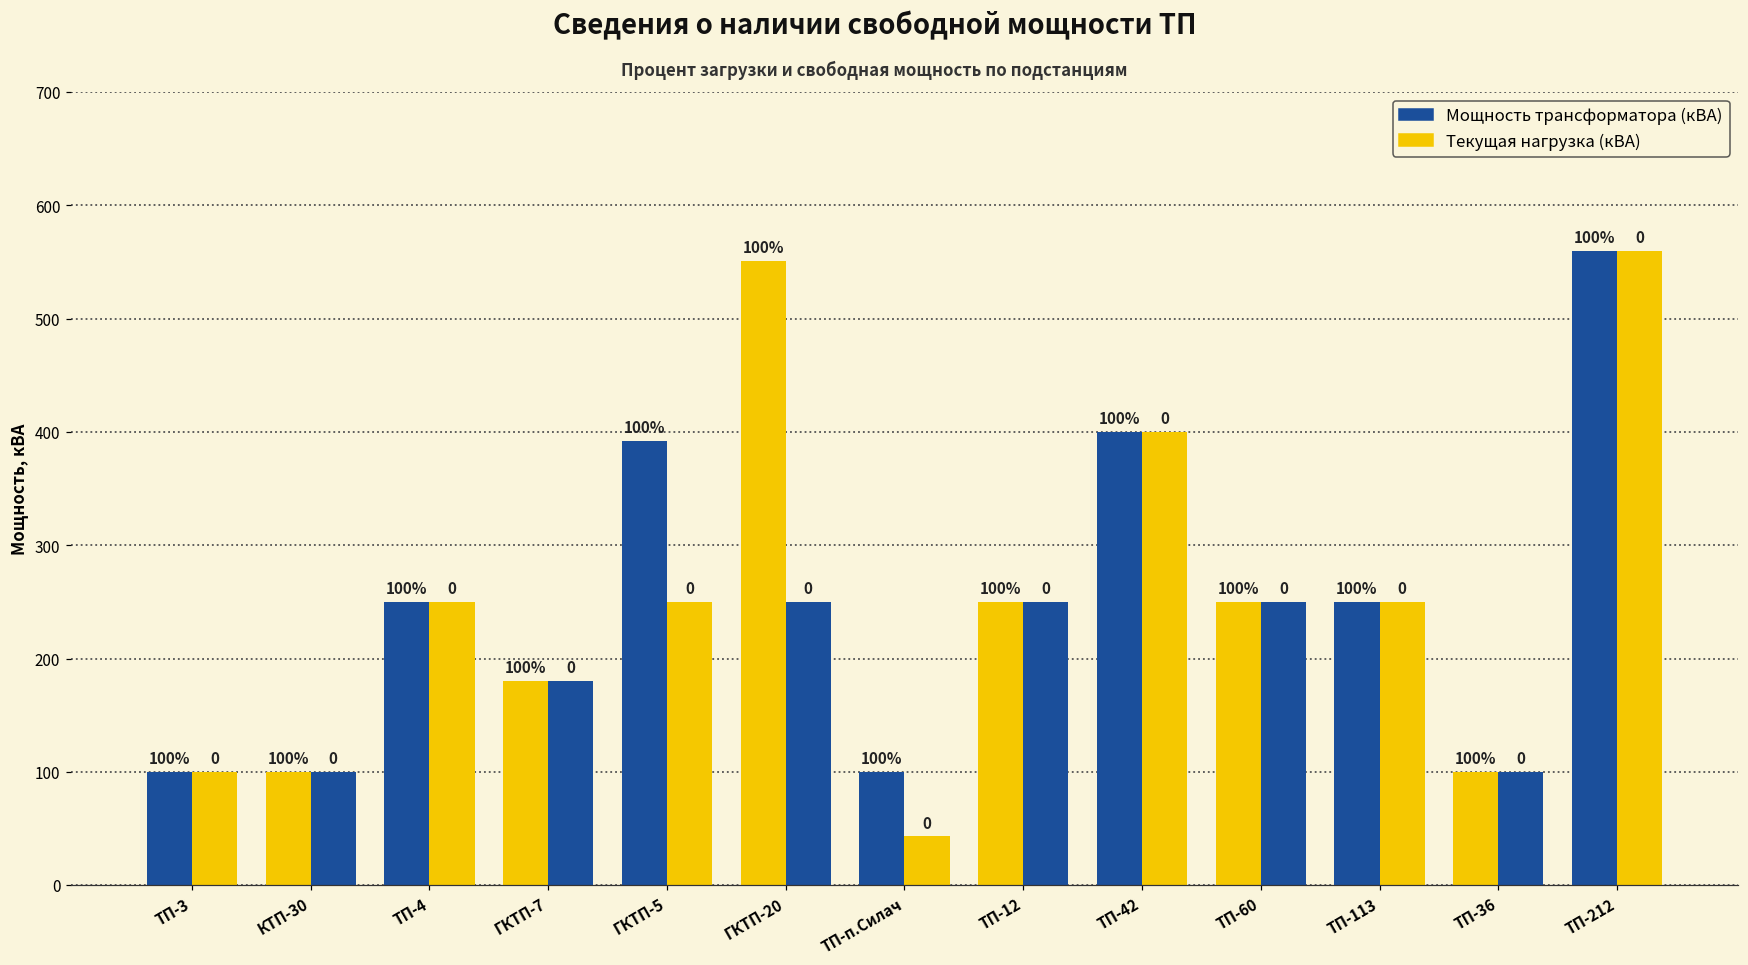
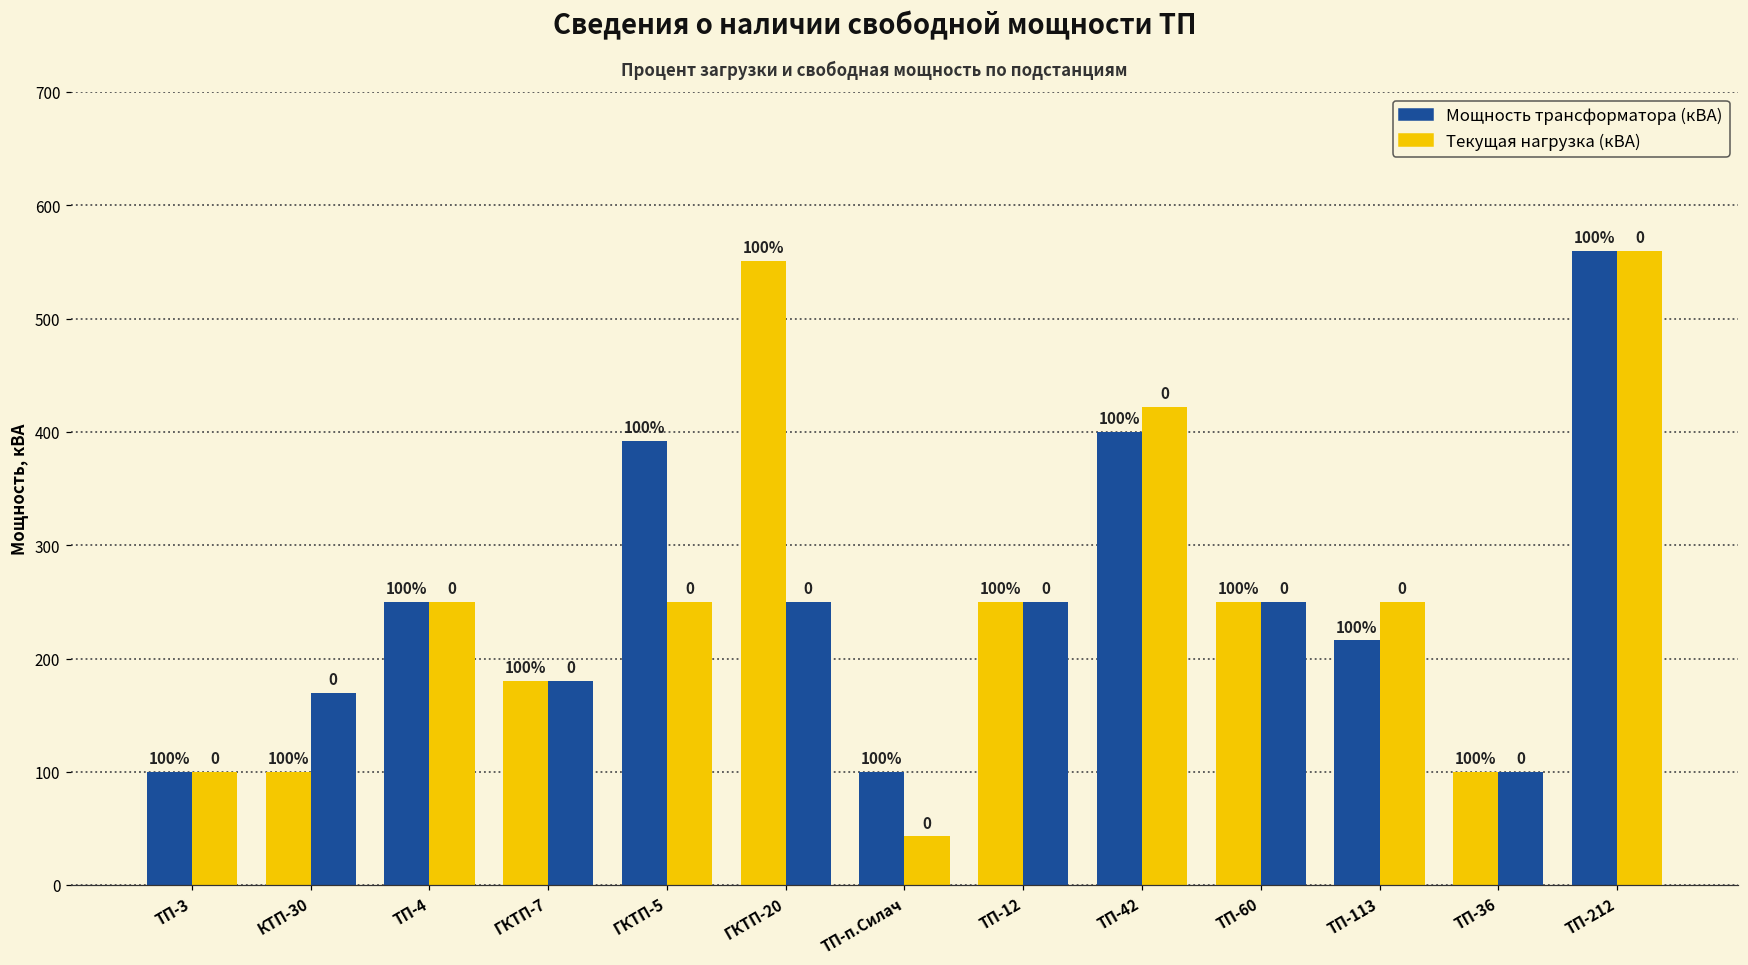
  {
    "Мощность трансформатора (кВА)": {
-     "ТП-113": 250
+     "ТП-113": 216
    },
    "Текущая нагрузка (кВА)": {
-     "КТП-30": 100,
-     "ТП-42": 400
+     "КТП-30": 170,
+     "ТП-42": 422
    }
  }
